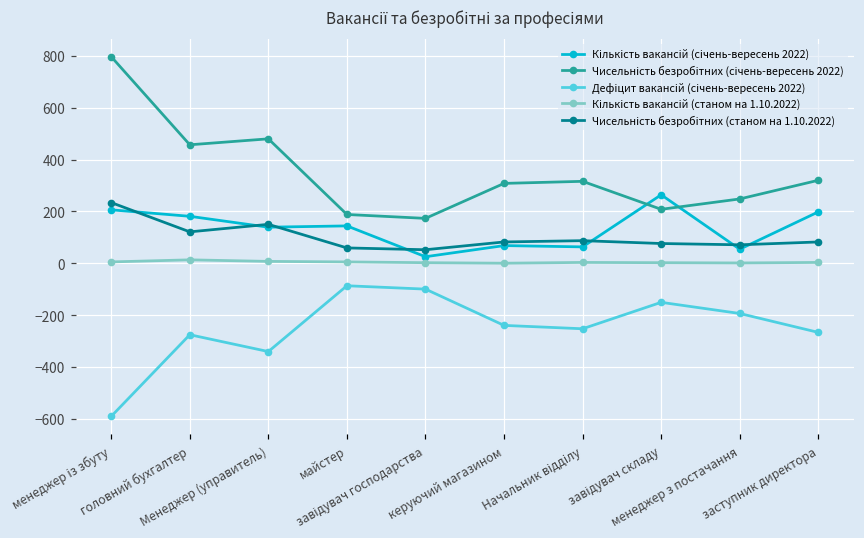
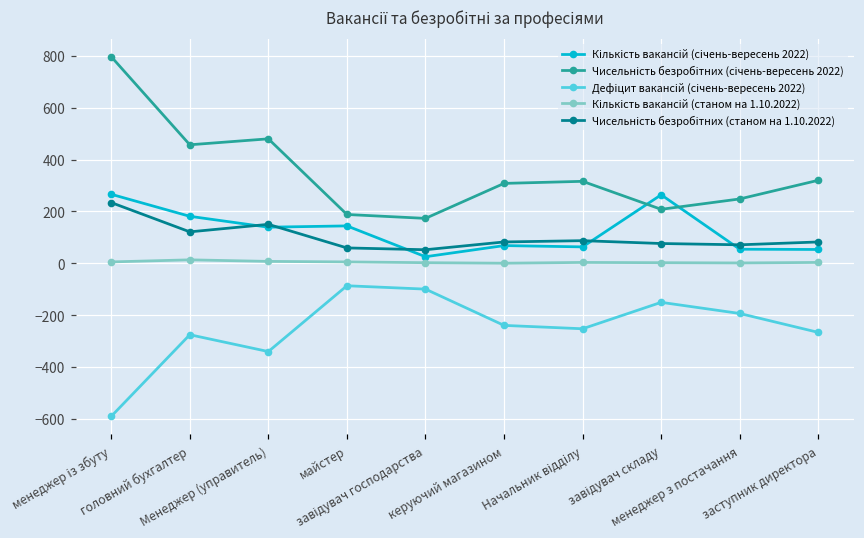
  {
    "Кількість вакансій (січень-вересень 2022)": {
-     "менеджер із збуту": 210,
+     "менеджер із збуту": 270,
      "головний бухгалтер": 180,
      "майстер": 140,
      "завідувач господарства": 30,
      "керуючий магазином": 70,
      "Начальник відділу": 60,
      "завідувач складу": 260,
      "менеджер з постачання": 50,
-     "заступник директора": 200
+     "заступник директора": 50
    }
  }
